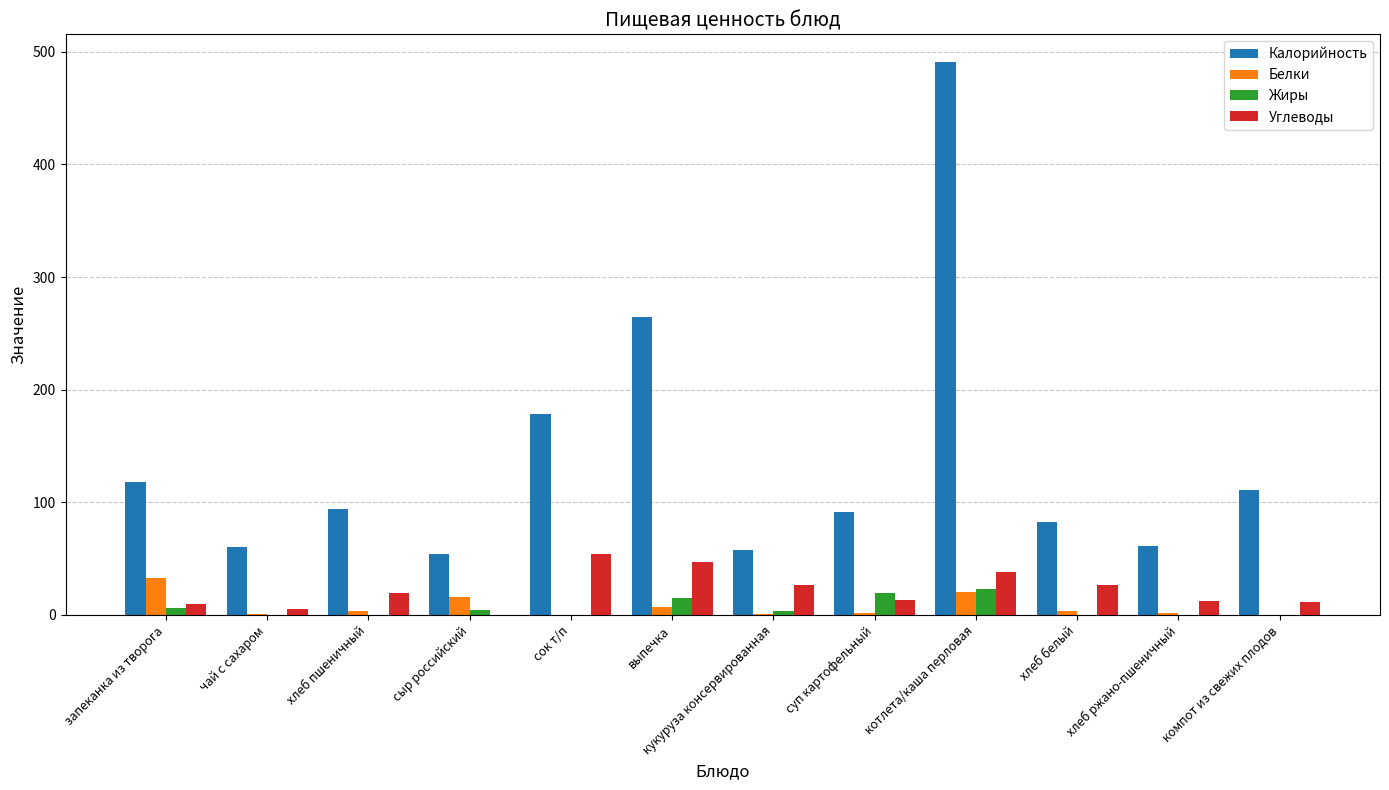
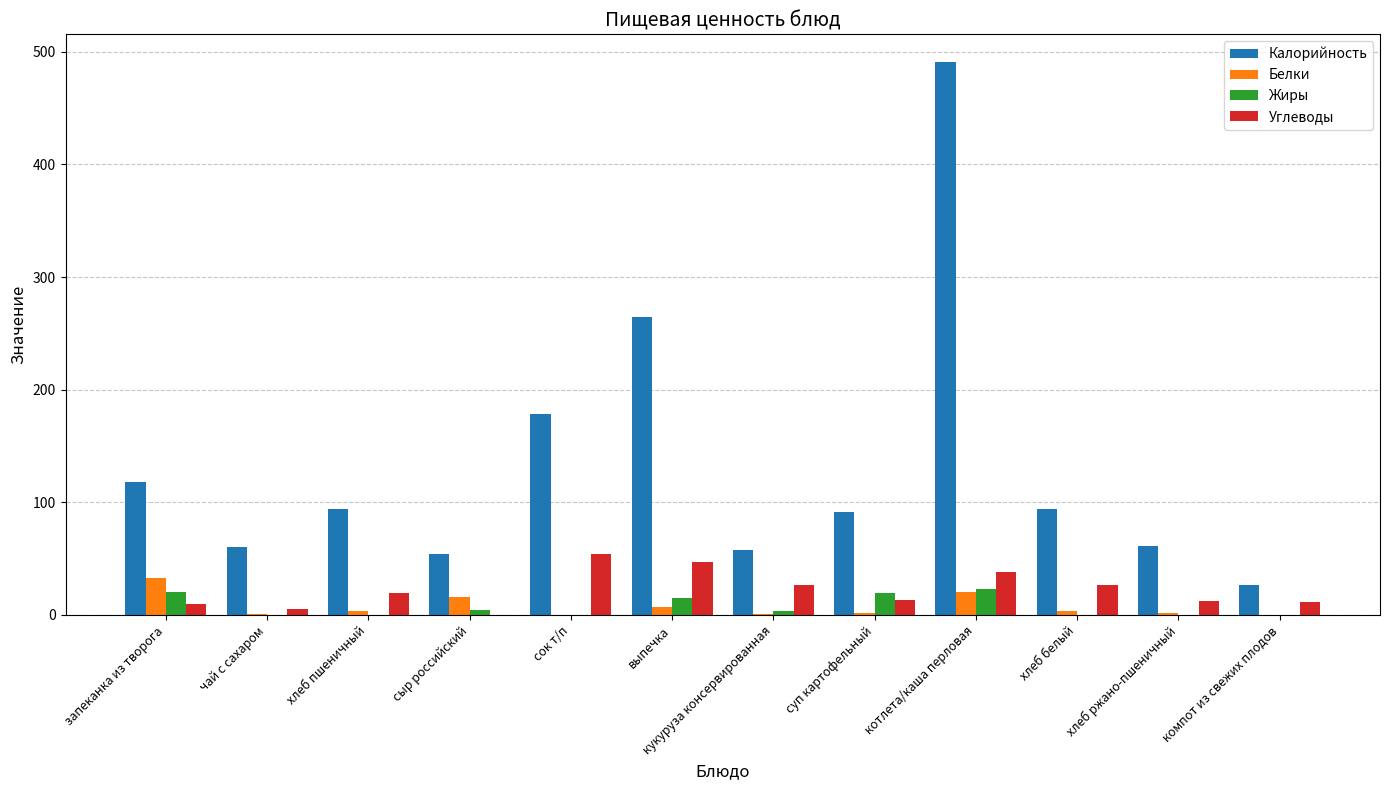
  {
    "Калорийность": {
      "запеканка из творога": 118,
      "чай с сахаром": 60,
      "хлеб пшеничный": 94,
      "сыр российский": 54,
      "сок т/п": 178,
      "выпечка": 265,
      "кукуруза консервированная": 57,
      "суп картофельный": 91,
      "котлета/каша перловая": 491,
-     "хлеб белый": 82,
+     "хлеб белый": 94,
      "хлеб ржано-пшеничный": 61,
-     "компот из свежих плодов": 111
+     "компот из свежих плодов": 26
    },
    "Белки": {
      "запеканка из творога": 33,
      "хлеб пшеничный": 3,
      "сыр российский": 16,
      "сок т/п": 0,
      "выпечка": 7,
      "котлета/каша перловая": 20,
      "хлеб белый": 3
    },
    "Жиры": {
-     "запеканка из творога": 6,
+     "запеканка из творога": 20,
      "сыр российский": 5,
      "сок т/п": 0,
      "выпечка": 15,
      "кукуруза консервированная": 4,
      "суп картофельный": 19,
      "котлета/каша перловая": 23,
      "компот из свежих плодов": 0
    },
    "Углеводы": {
      "запеканка из творога": 10,
      "чай с сахаром": 5,
      "хлеб пшеничный": 19,
      "сыр российский": 0,
      "сок т/п": 54,
      "выпечка": 47,
      "кукуруза консервированная": 26,
      "суп картофельный": 13,
      "котлета/каша перловая": 38,
      "хлеб белый": 27,
      "хлеб ржано-пшеничный": 13,
      "компот из свежих плодов": 12
    }
  }
